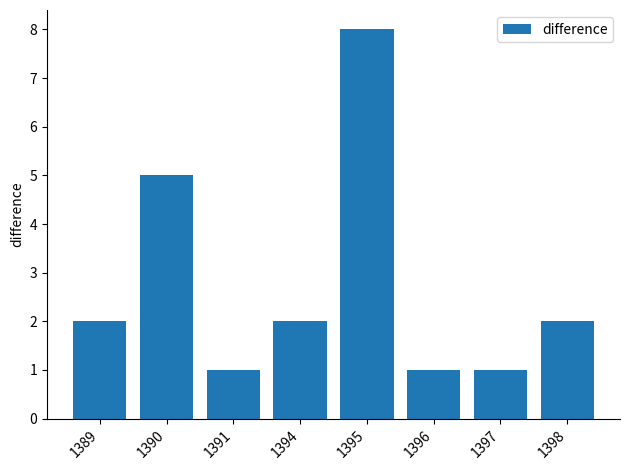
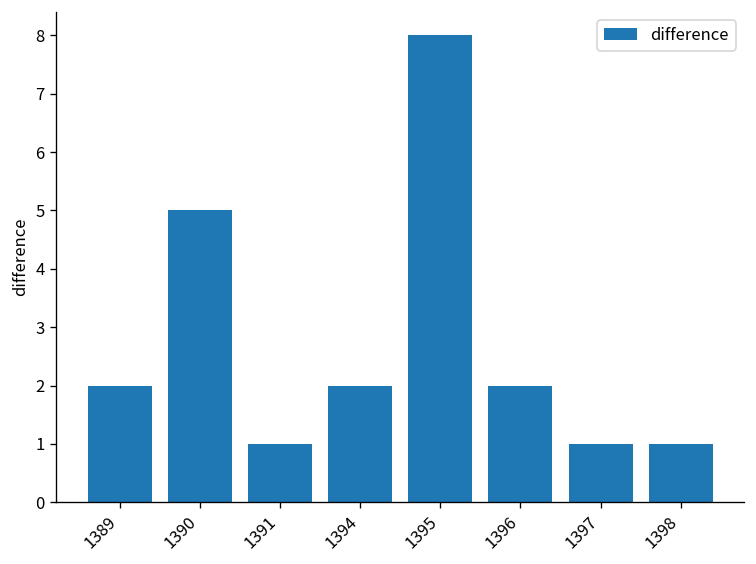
  {
    "1389": 2,
    "1390": 5,
    "1391": 1,
    "1394": 2,
    "1395": 8,
-   "1396": 1,
+   "1396": 2,
    "1397": 1,
-   "1398": 2
+   "1398": 1
  }
